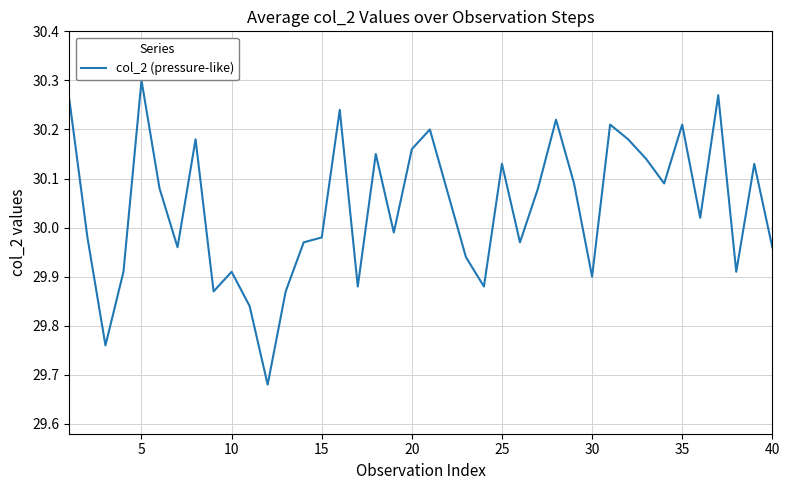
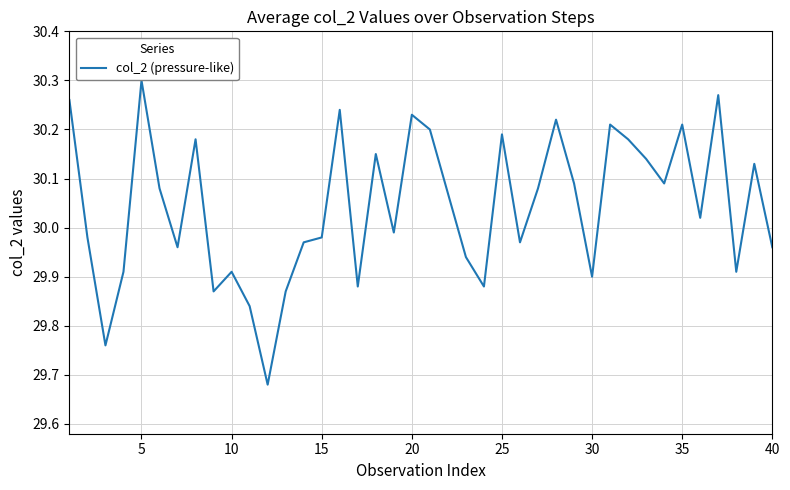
  {
    "5": 30.30,
    "10": 29.91,
    "15": 29.98,
-   "20": 30.16,
-   "25": 30.13,
+   "20": 30.23,
+   "25": 30.19,
    "30": 29.90,
    "35": 30.21,
    "40": 29.96
  }
